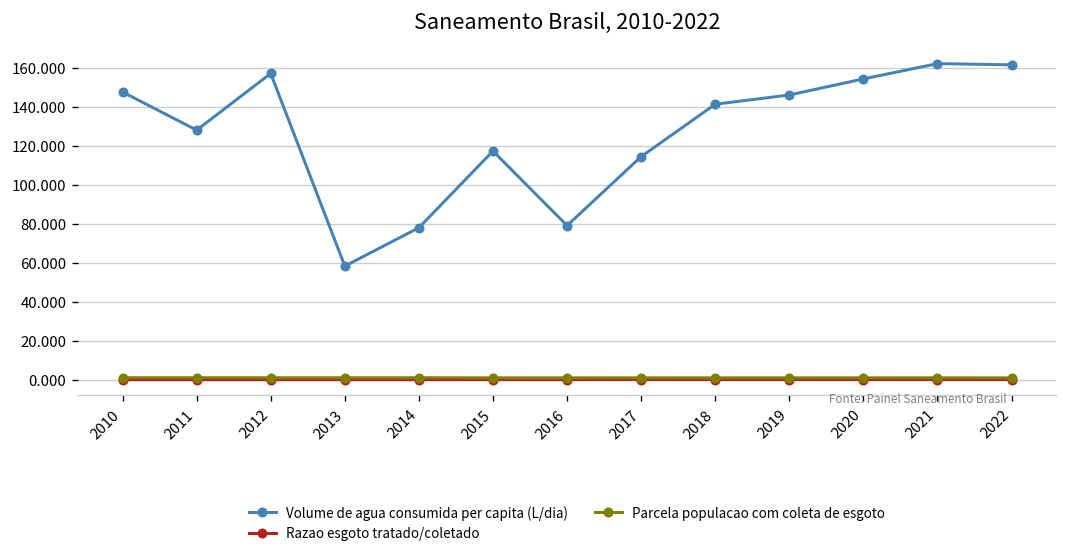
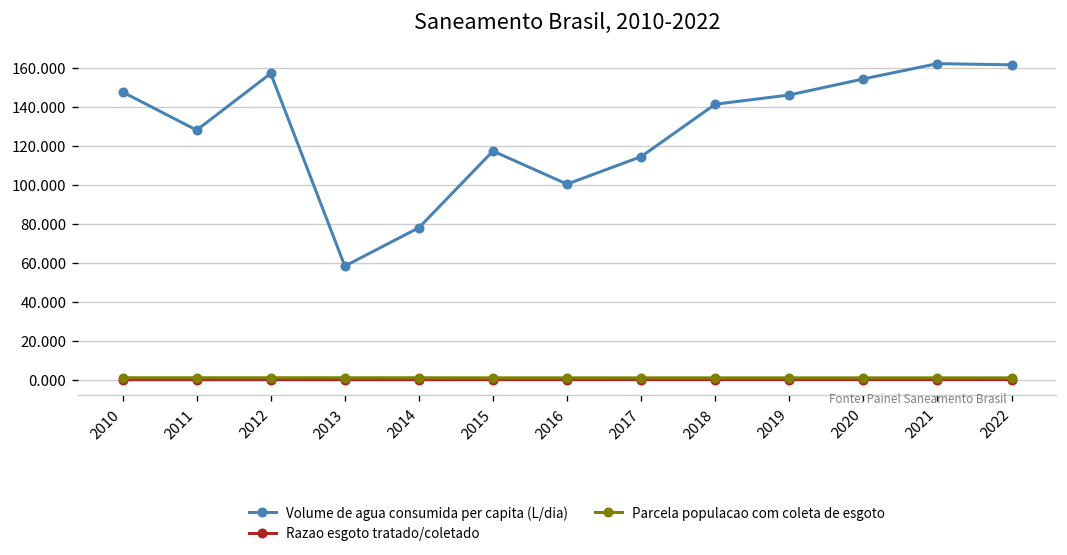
  {
    "Volume de agua consumida per capita (L/dia)": {
      "2010": 147,
      "2011": 128,
      "2012": 157,
      "2013": 58,
      "2014": 78,
      "2015": 117,
-     "2016": 79,
+     "2016": 100,
      "2017": 114,
      "2018": 141,
      "2019": 146,
      "2020": 154,
      "2021": 162,
      "2022": 161
    }
  }
